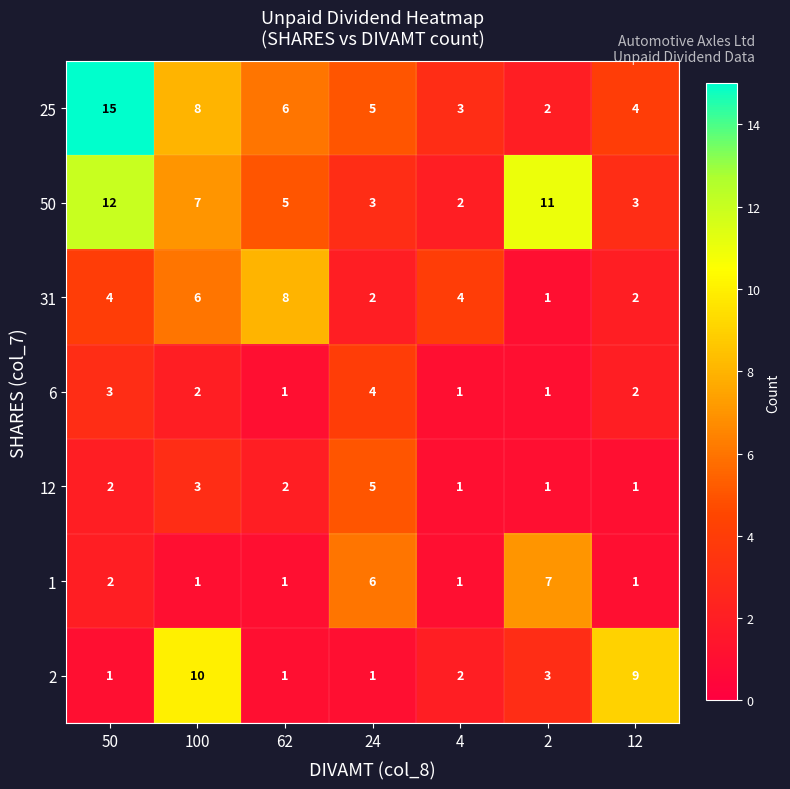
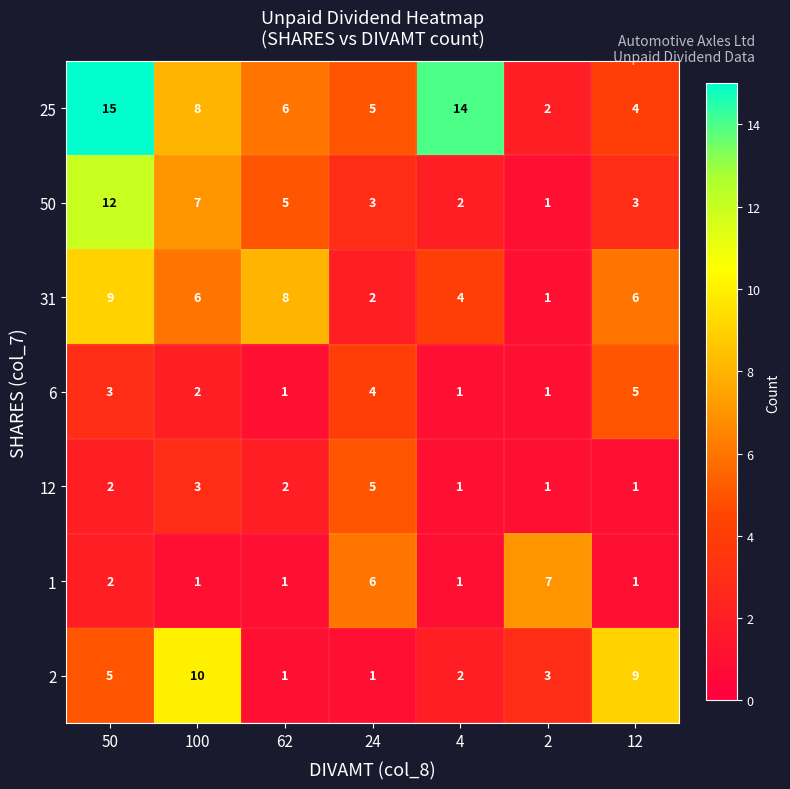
  {
    "25": {
      "50": 15,
      "100": 8,
      "62": 6,
      "24": 5,
-     "4": 3,
+     "4": 14,
      "2": 2,
      "12": 4
    },
    "50": {
      "50": 12,
      "100": 7,
      "62": 5,
      "24": 3,
      "4": 2,
-     "2": 11,
+     "2": 1,
      "12": 3
    },
    "31": {
-     "50": 4,
+     "50": 9,
      "100": 6,
      "62": 8,
      "24": 2,
      "4": 4,
      "2": 1,
-     "12": 2
+     "12": 6
    },
    "6": {
      "50": 3,
      "100": 2,
      "62": 1,
      "24": 4,
      "4": 1,
      "2": 1,
-     "12": 2
+     "12": 5
    },
    "12": {
      "50": 2,
      "100": 3,
      "62": 2,
      "24": 5,
      "4": 1,
      "2": 1,
      "12": 1
    },
    "1": {
      "50": 2,
      "100": 1,
      "62": 1,
      "24": 6,
      "4": 1,
      "2": 7,
      "12": 1
    },
    "2": {
-     "50": 1,
+     "50": 5,
      "100": 10,
      "62": 1,
      "24": 1,
      "4": 2,
      "2": 3,
      "12": 9
    }
  }
